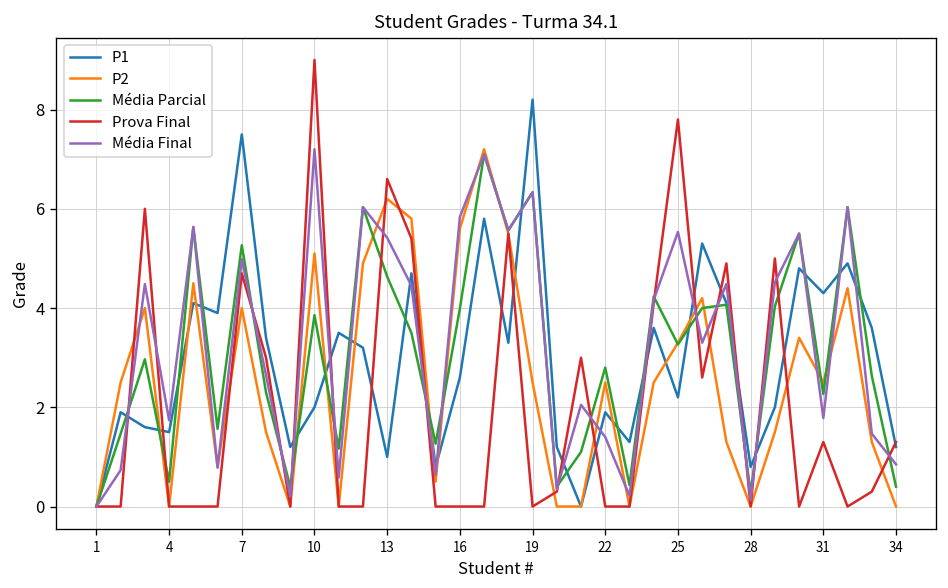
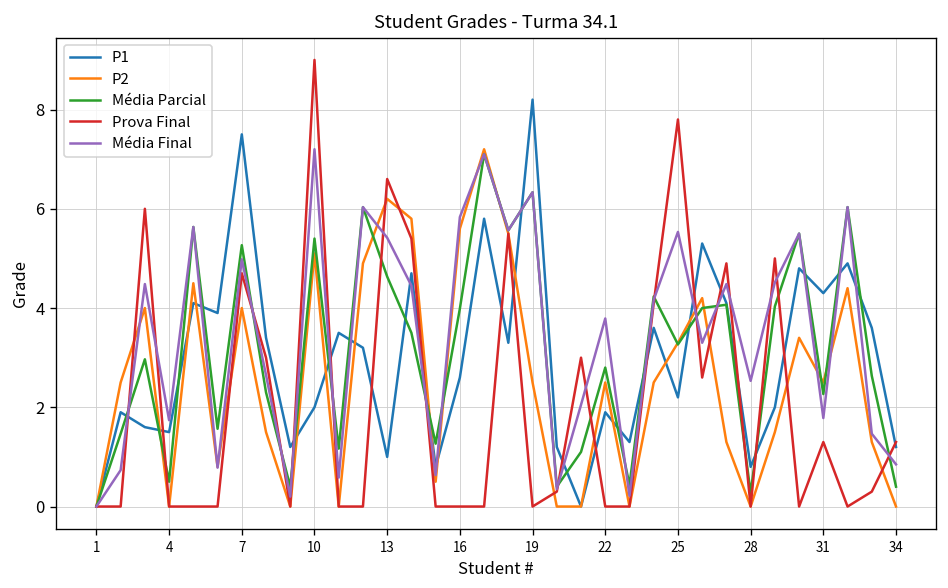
  {
    "P1": {
      "4": 1.5,
      "7": 7.5,
      "10": 2.0,
      "13": 1.0,
      "16": 2.6,
      "19": 8.2,
      "22": 1.9,
      "25": 2.2,
      "28": 0.8,
      "31": 4.3,
      "34": 1.2
    },
    "P2": {
      "7": 4.0,
      "10": 5.1,
      "13": 6.2,
      "16": 5.6,
      "19": 2.5,
      "22": 2.5,
      "31": 2.5,
      "34": 0.0
    },
    "Média Parcial": {
      "4": 0.5,
      "7": 5.3,
-     "10": 3.9,
+     "10": 5.4,
      "13": 4.6,
      "16": 4.0,
      "22": 2.8,
      "28": 0.3,
      "31": 2.3,
      "34": 0.4
    },
    "Prova Final": {
      "7": 4.7,
      "10": 9.0,
      "13": 6.6,
      "16": 0.0,
      "19": 0.0,
      "22": 0.0,
      "25": 7.8,
      "31": 1.3,
      "34": 1.3
    },
    "Média Final": {
      "4": 1.7,
      "7": 5.0,
      "10": 7.2,
      "13": 5.4,
      "16": 5.8,
-     "22": 1.4,
+     "22": 3.8,
      "25": 5.5,
-     "28": 0.1,
+     "28": 2.5,
      "31": 1.8,
      "34": 0.9
    }
  }
